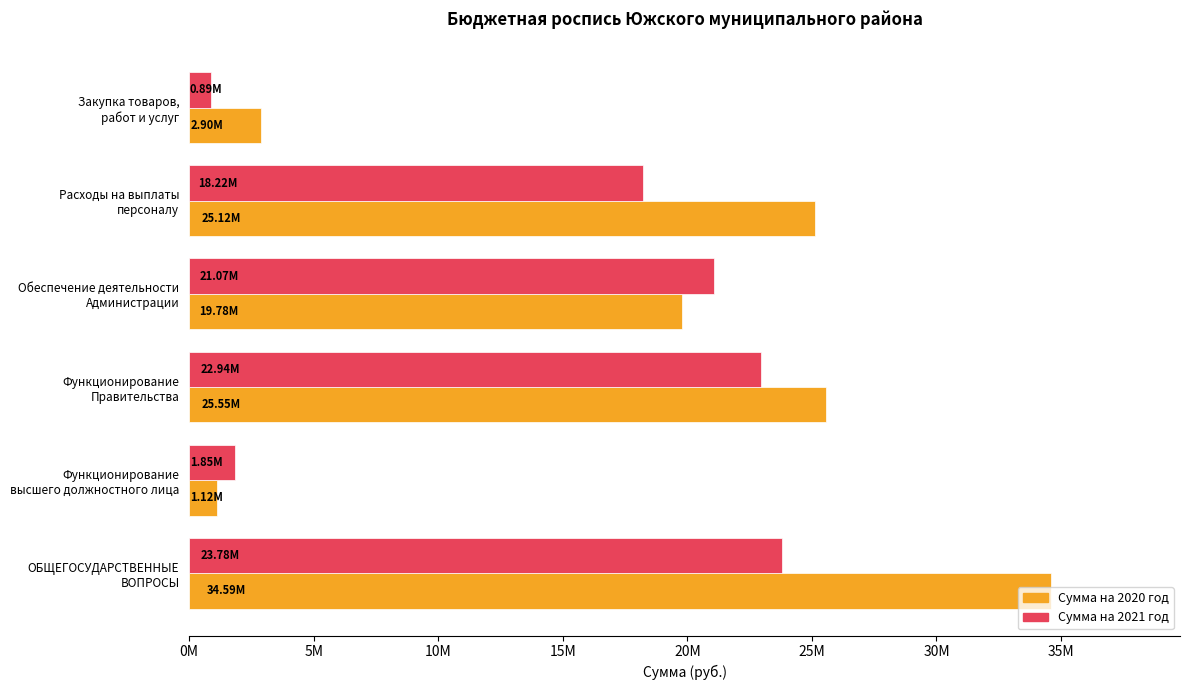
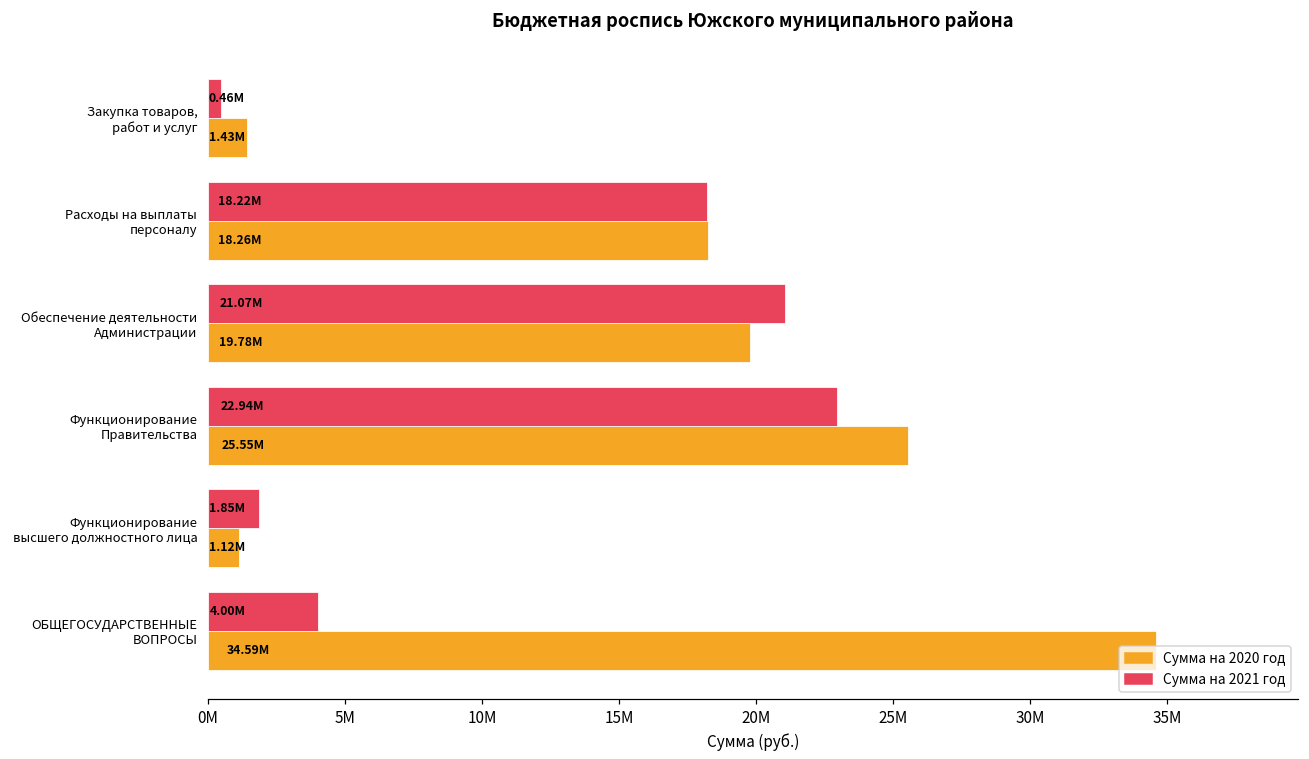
  {
    "Сумма на 2020 год": {
-     "Закупка товаров, работ и услуг": "2.90M",
-     "Расходы на выплаты персоналу": "25.12M",
+     "Закупка товаров, работ и услуг": "1.43M",
+     "Расходы на выплаты персоналу": "18.26M",
      "Обеспечение деятельности Администрации": "19.78M",
      "Функционирование Правительства": "25.55M",
      "Функционирование высшего должностного лица": "1.12M"
    },
    "Сумма на 2021 год": {
-     "Закупка товаров, работ и услуг": "0.89M",
+     "Закупка товаров, работ и услуг": "0.46M",
      "Расходы на выплаты персоналу": "18.22M",
      "Обеспечение деятельности Администрации": "21.07M",
      "Функционирование Правительства": "22.94M",
      "Функционирование высшего должностного лица": "1.85M",
-     "ОБЩЕГОСУДАРСТВЕННЫЕ ВОПРОСЫ": "23.78M"
+     "ОБЩЕГОСУДАРСТВЕННЫЕ ВОПРОСЫ": "4.00M"
    }
  }
